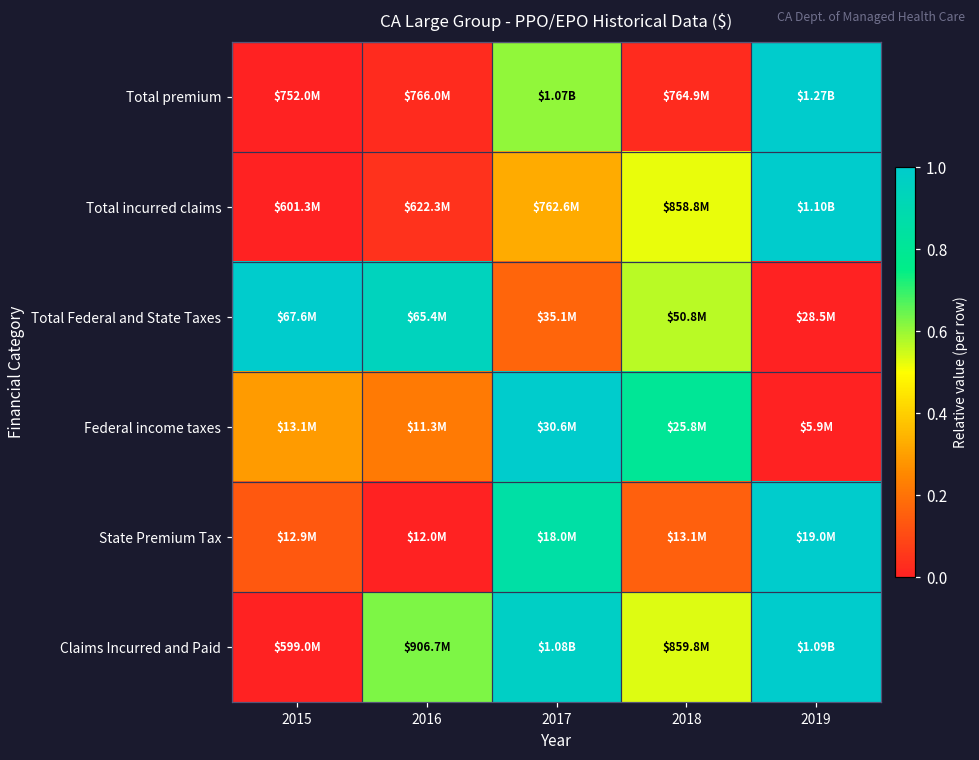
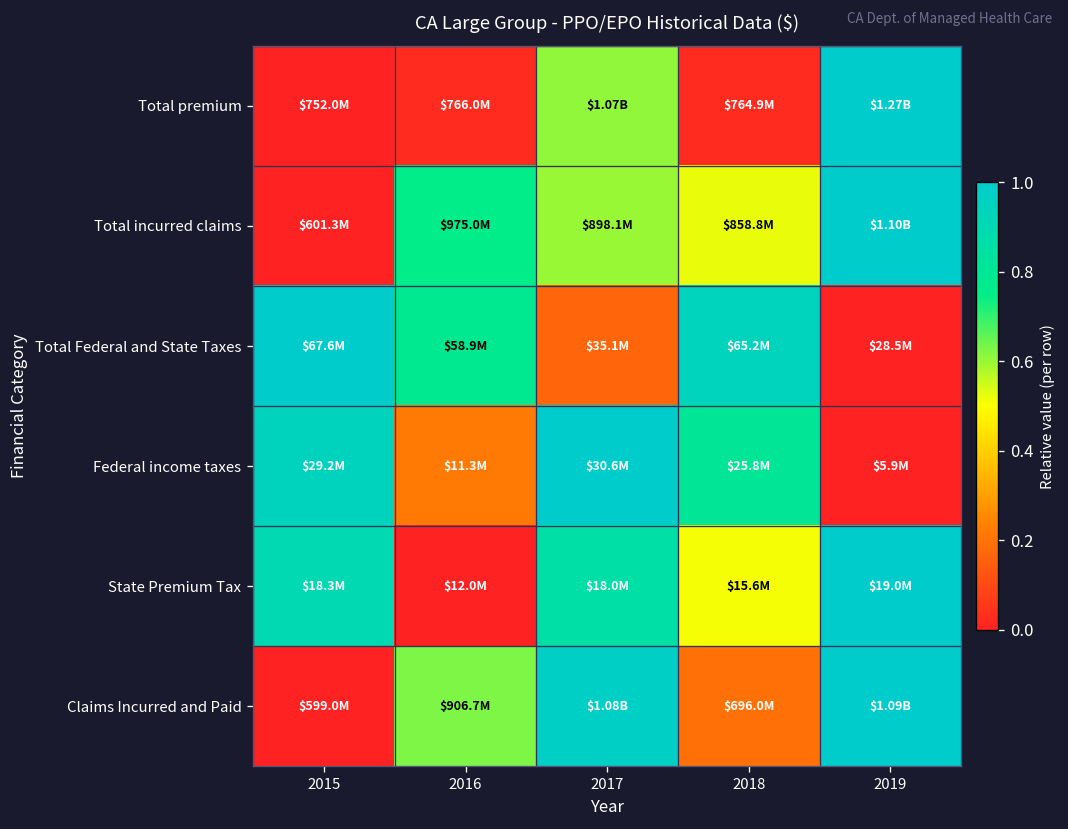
  {
    "Total premium": {
      "2015": "$752.0M",
      "2016": "$766.0M",
      "2017": "$1.07B",
      "2018": "$764.9M",
      "2019": "$1.27B"
    },
    "Total incurred claims": {
      "2015": "$601.3M",
-     "2016": "$622.3M",
-     "2017": "$762.6M",
+     "2016": "$975.0M",
+     "2017": "$898.1M",
      "2018": "$858.8M",
      "2019": "$1.10B"
    },
    "Total Federal and State Taxes": {
      "2015": "$67.6M",
-     "2016": "$65.4M",
+     "2016": "$58.9M",
      "2017": "$35.1M",
-     "2018": "$50.8M",
+     "2018": "$65.2M",
      "2019": "$28.5M"
    },
    "Federal income taxes": {
-     "2015": "$13.1M",
+     "2015": "$29.2M",
      "2016": "$11.3M",
      "2017": "$30.6M",
      "2018": "$25.8M",
      "2019": "$5.9M"
    },
    "State Premium Tax": {
-     "2015": "$12.9M",
+     "2015": "$18.3M",
      "2016": "$12.0M",
      "2017": "$18.0M",
-     "2018": "$13.1M",
+     "2018": "$15.6M",
      "2019": "$19.0M"
    },
    "Claims Incurred and Paid": {
      "2015": "$599.0M",
      "2016": "$906.7M",
      "2017": "$1.08B",
-     "2018": "$859.8M",
+     "2018": "$696.0M",
      "2019": "$1.09B"
    }
  }
